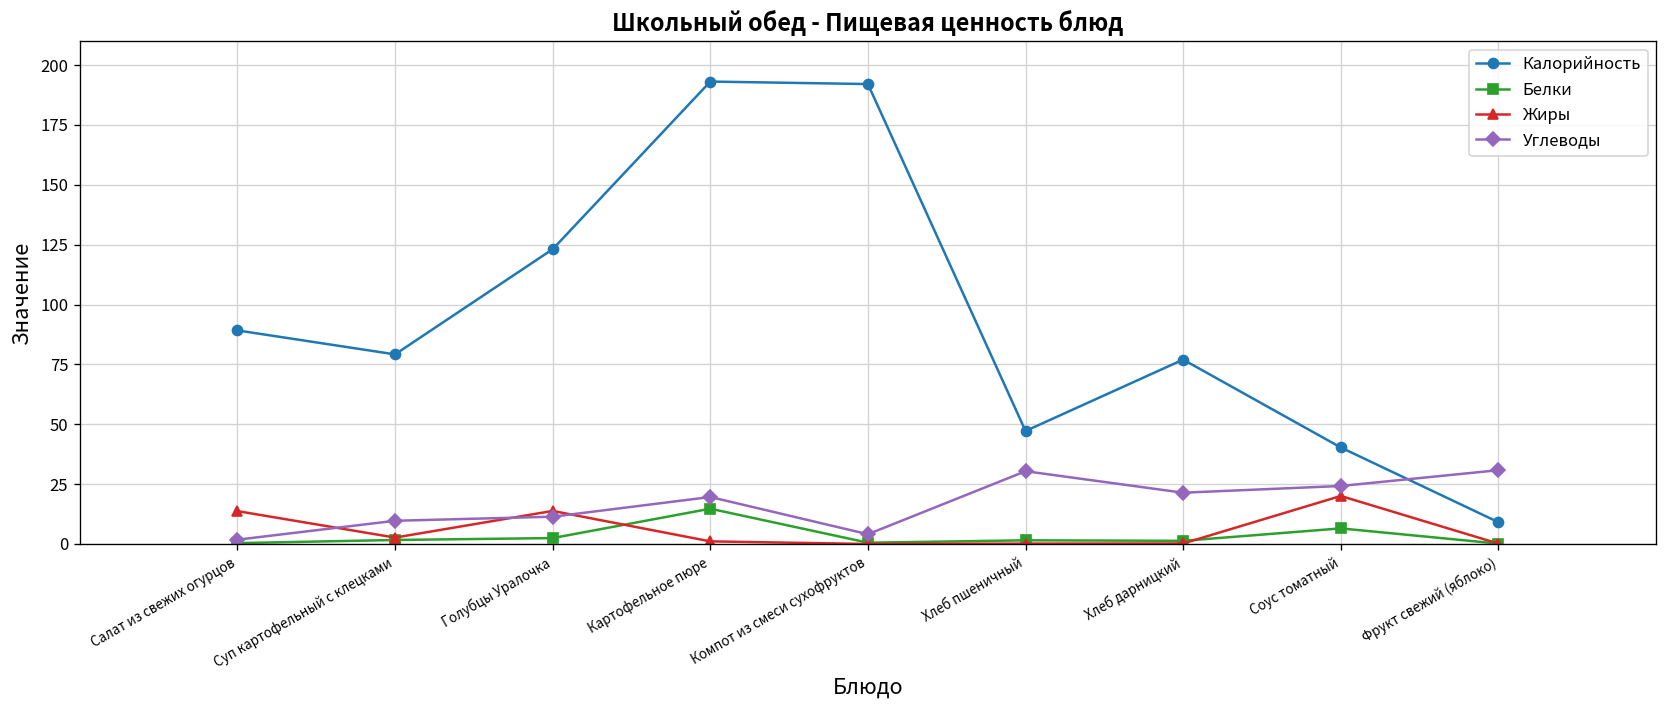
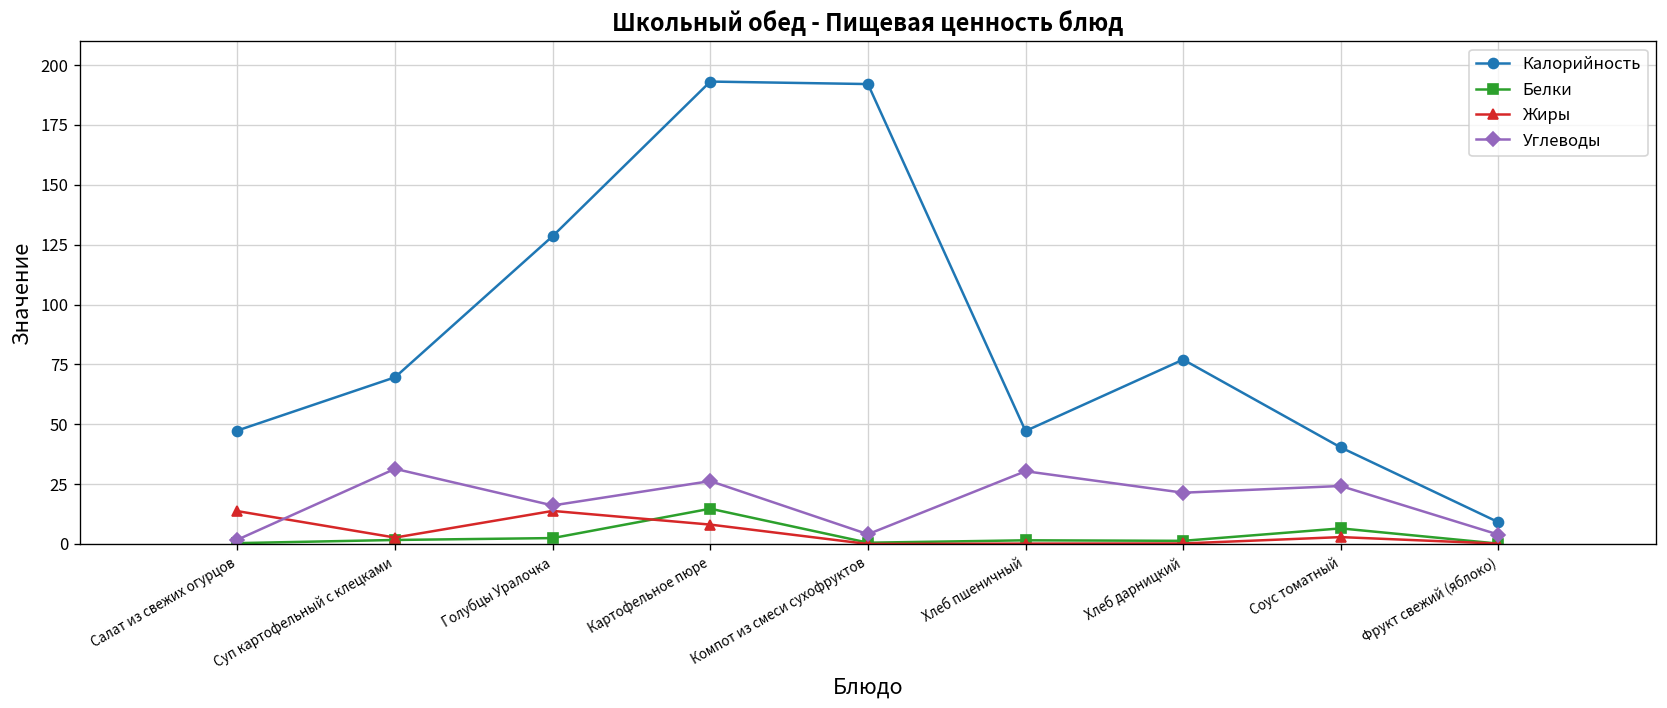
  {
    "Калорийность": {
-     "Салат из свежих огурцов": 89,
-     "Суп картофельный с клецками": 79,
-     "Голубцы Уралочка": 123,
+     "Салат из свежих огурцов": 47,
+     "Суп картофельный с клецками": 70,
+     "Голубцы Уралочка": 129,
      "Картофельное пюре": 193,
      "Компот из смеси сухофруктов": 192,
      "Хлеб пшеничный": 47,
      "Хлеб дарницкий": 77,
      "Соус томатный": 40,
      "Фрукт свежий (яблоко)": 9
    },
    "Белки": {
      "Салат из свежих огурцов": 0,
      "Голубцы Уралочка": 2,
      "Картофельное пюре": 15,
      "Хлеб пшеничный": 2,
      "Соус томатный": 7
    },
    "Жиры": {
      "Салат из свежих огурцов": 14,
      "Голубцы Уралочка": 14,
-     "Картофельное пюре": 1,
+     "Картофельное пюре": 8,
      "Хлеб пшеничный": 0,
-     "Соус томатный": 20
+     "Соус томатный": 3
    },
    "Углеводы": {
      "Салат из свежих огурцов": 2,
-     "Суп картофельный с клецками": 10,
-     "Голубцы Уралочка": 11,
-     "Картофельное пюре": 20,
+     "Суп картофельный с клецками": 31,
+     "Голубцы Уралочка": 16,
+     "Картофельное пюре": 26,
      "Компот из смеси сухофруктов": 4,
      "Хлеб пшеничный": 30,
      "Хлеб дарницкий": 21,
      "Соус томатный": 24,
-     "Фрукт свежий (яблоко)": 31
+     "Фрукт свежий (яблоко)": 4
    }
  }
